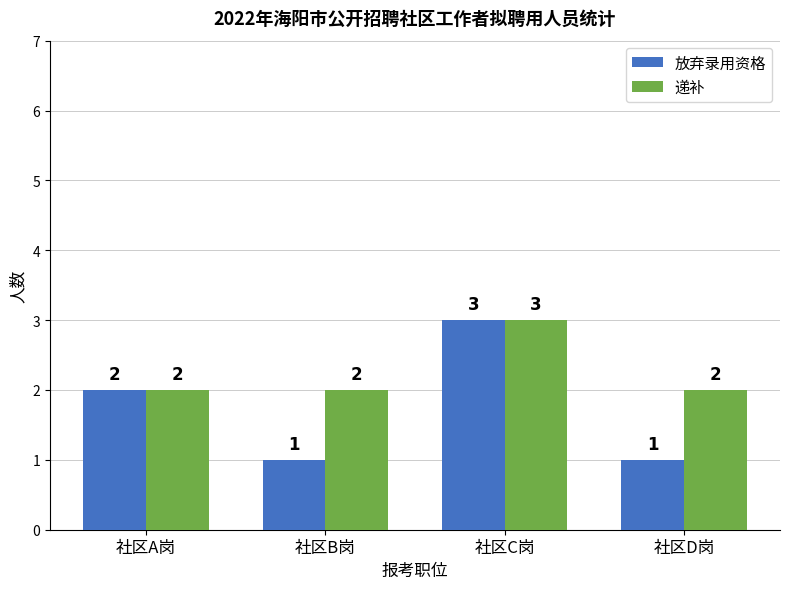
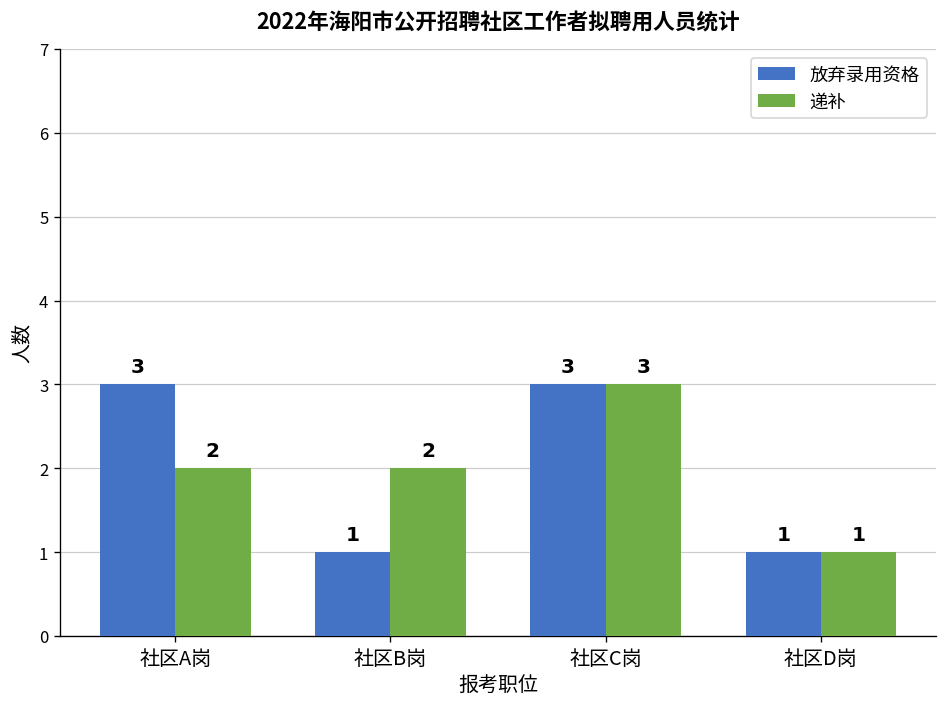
  {
    "放弃录用资格": {
-     "社区A岗": 2,
+     "社区A岗": 3,
      "社区B岗": 1,
      "社区C岗": 3,
      "社区D岗": 1
    },
    "递补": {
      "社区A岗": 2,
      "社区B岗": 2,
      "社区C岗": 3,
-     "社区D岗": 2
+     "社区D岗": 1
    }
  }
